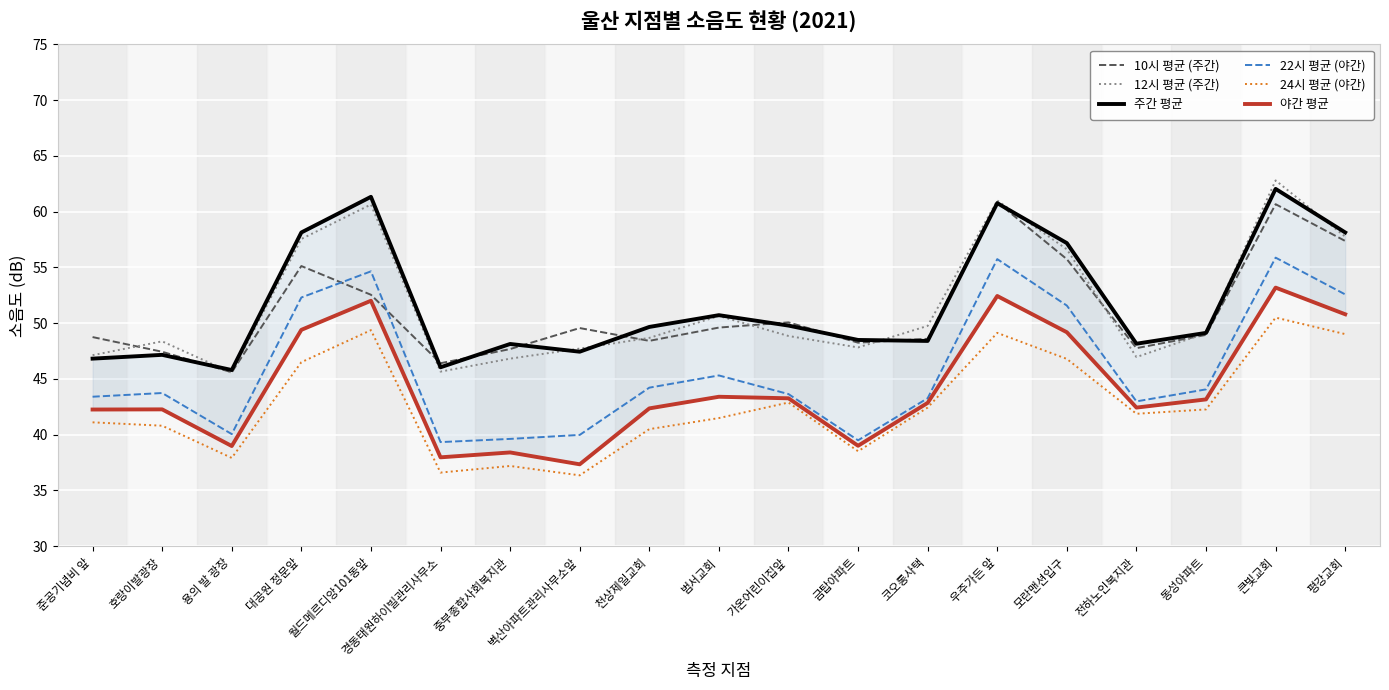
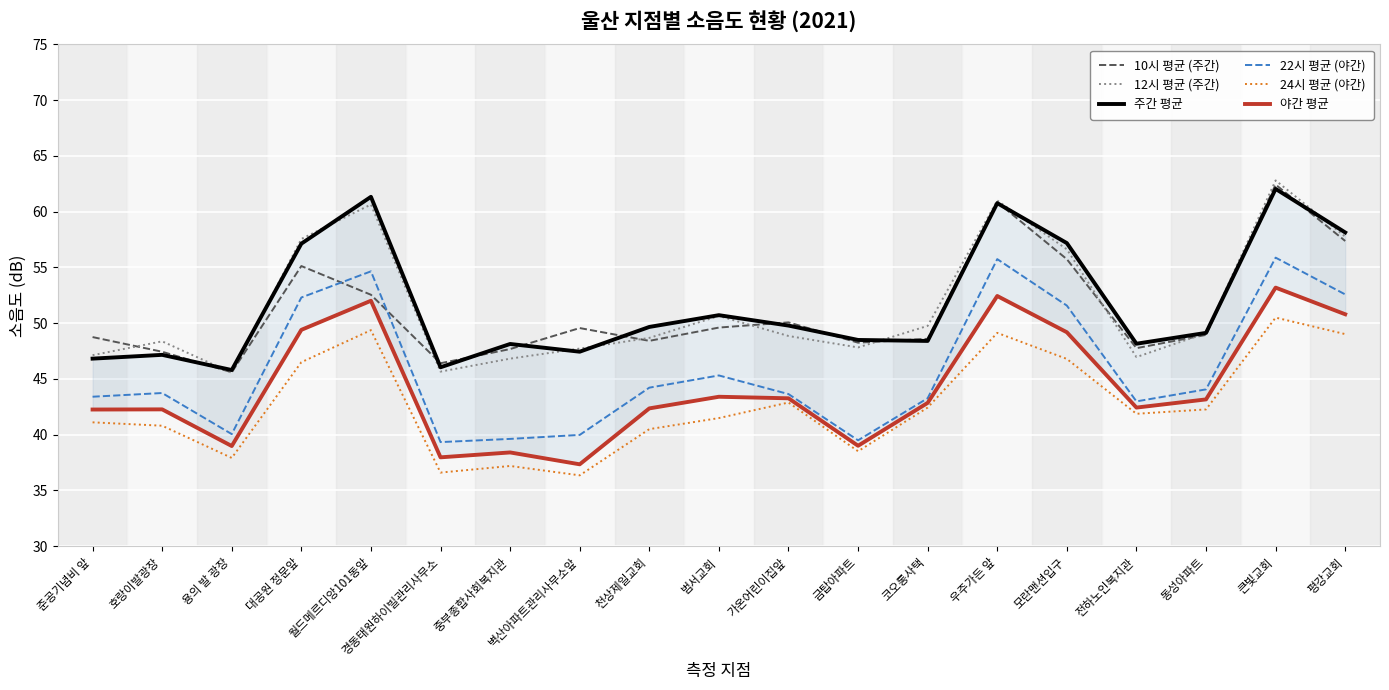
  {
    "10시 평균 (주간)": {
      "준공기념비 앞": 48.8,
      "호랑이발광장": 47.4,
      "대공원 정문앞": 55.1,
      "월드메르디앙101동앞": 52.6,
      "경동태원하이빌관리사무소": 46.4,
      "중부종합사회복지관": 47.7,
      "벽산아파트관리사무소앞": 49.6,
      "천상제일교회": 48.4,
      "범서교회": 49.6,
      "가온어린이집앞": 50.1,
      "금탑아파트": 48.3,
      "모란맨션입구": 55.7,
      "전하노인복지관": 47.8,
-     "큰빛교회": 60.7,
+     "큰빛교회": 62.4,
      "평강교회": 57.4
    },
    "12시 평균 (주간)": {
      "준공기념비 앞": 47.1,
      "호랑이발광장": 48.4,
      "대공원 정문앞": 57.6,
      "월드메르디앙101동앞": 60.6,
      "경동태원하이빌관리사무소": 45.7,
      "중부종합사회복지관": 46.8,
      "벽산아파트관리사무소앞": 47.7,
      "천상제일교회": 48.7,
      "가온어린이집앞": 48.9,
      "금탑아파트": 47.8,
      "코오롱사택": 49.8,
      "모란맨션입구": 56.6,
      "전하노인복지관": 47.0,
      "큰빛교회": 62.8,
      "평강교회": 57.8
    },
    "주간 평균": {
      "준공기념비 앞": 46.8,
      "호랑이발광장": 47.2,
-     "대공원 정문앞": 58.1,
+     "대공원 정문앞": 57.1,
      "월드메르디앙101동앞": 61.3,
      "경동태원하이빌관리사무소": 46.0,
      "중부종합사회복지관": 48.1,
      "벽산아파트관리사무소앞": 47.4,
      "천상제일교회": 49.7,
      "가온어린이집앞": 49.8,
      "금탑아파트": 48.5,
      "모란맨션입구": 57.2,
      "전하노인복지관": 48.2,
      "큰빛교회": 62.0,
      "평강교회": 58.1
    },
    "22시 평균 (야간)": {
      "준공기념비 앞": 43.4,
      "호랑이발광장": 43.7,
      "용의 발 광장": 40.1,
      "대공원 정문앞": 52.3,
      "월드메르디앙101동앞": 54.7,
      "경동태원하이빌관리사무소": 39.3,
      "중부종합사회복지관": 39.6,
      "벽산아파트관리사무소앞": 40.0,
      "천상제일교회": 44.2,
      "범서교회": 45.3,
      "가온어린이집앞": 43.6,
      "금탑아파트": 39.5,
      "코오롱사택": 43.3,
      "우주가든 앞": 55.7,
      "모란맨션입구": 51.6,
      "전하노인복지관": 43.0,
      "동성아파트": 44.1,
      "큰빛교회": 55.9,
      "평강교회": 52.6
    },
    "24시 평균 (야간)": {
      "준공기념비 앞": 41.1,
      "호랑이발광장": 40.8,
      "용의 발 광장": 37.9,
      "대공원 정문앞": 46.5,
      "월드메르디앙101동앞": 49.4,
      "경동태원하이빌관리사무소": 36.6,
      "중부종합사회복지관": 37.2,
      "벽산아파트관리사무소앞": 36.4,
      "천상제일교회": 40.5,
      "범서교회": 41.5,
      "가온어린이집앞": 42.9,
      "금탑아파트": 38.5,
      "코오롱사택": 42.4,
      "우주가든 앞": 49.1,
      "모란맨션입구": 46.8,
      "전하노인복지관": 41.9,
      "동성아파트": 42.3,
      "큰빛교회": 50.5,
      "평강교회": 49.0
    },
    "야간 평균": {
      "준공기념비 앞": 42.3,
      "호랑이발광장": 42.3,
      "용의 발 광장": 39.0,
      "대공원 정문앞": 49.4,
      "월드메르디앙101동앞": 52.0,
      "경동태원하이빌관리사무소": 38.0,
      "중부종합사회복지관": 38.4,
      "벽산아파트관리사무소앞": 37.3,
      "천상제일교회": 42.4,
      "범서교회": 43.4,
      "가온어린이집앞": 43.3,
      "금탑아파트": 39.0,
      "코오롱사택": 42.9,
      "우주가든 앞": 52.4,
      "모란맨션입구": 49.2,
      "전하노인복지관": 42.4,
      "동성아파트": 43.2,
      "큰빛교회": 53.2,
      "평강교회": 50.8
    }
  }
